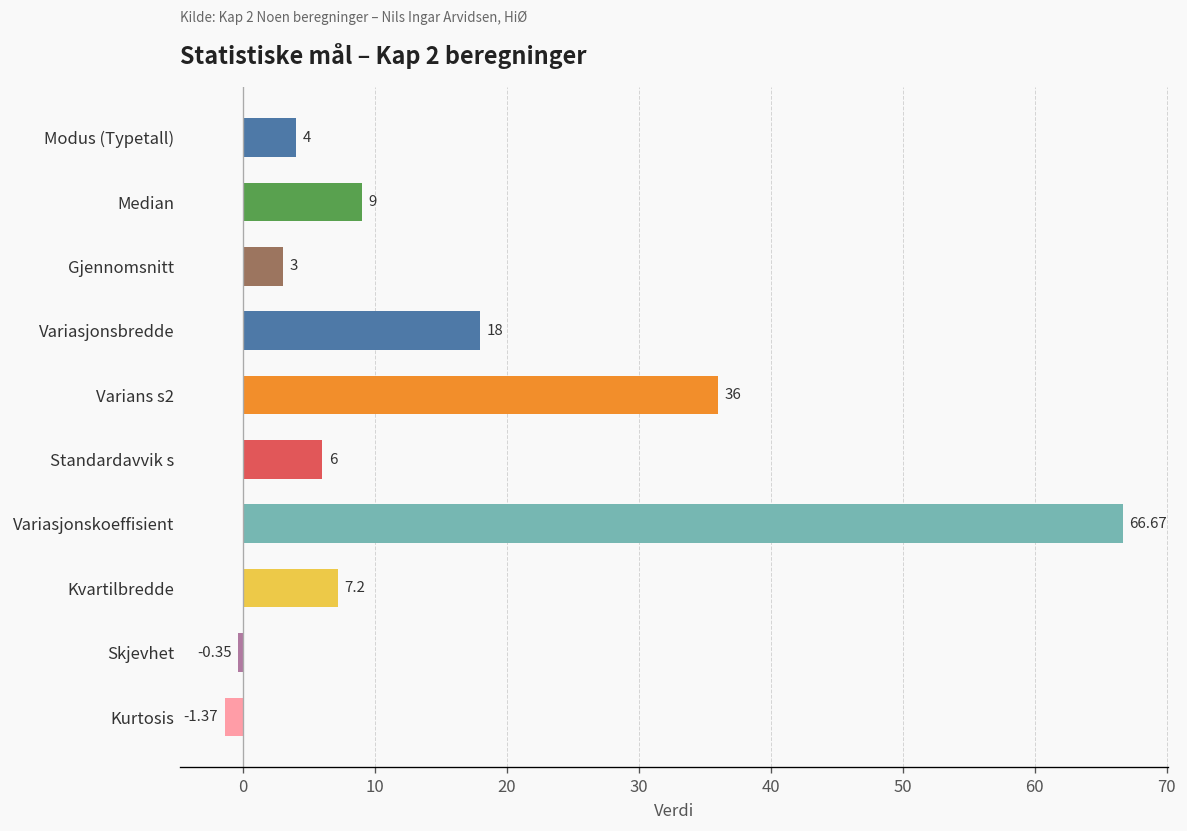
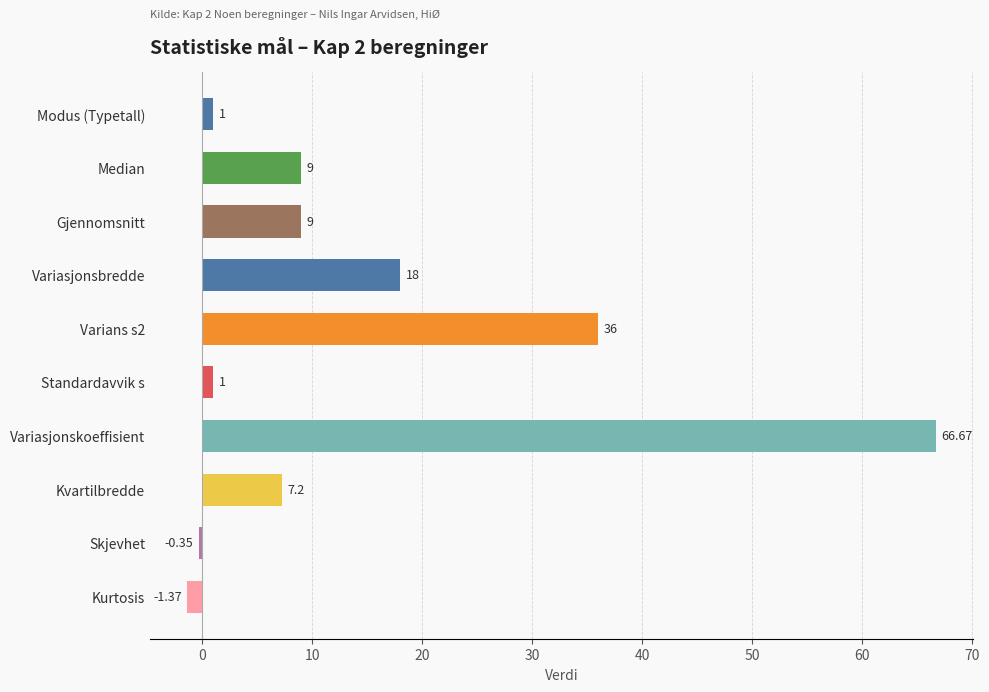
  {
-   "Modus (Typetall)": 4,
+   "Modus (Typetall)": 1,
    "Median": 9,
-   "Gjennomsnitt": 3,
+   "Gjennomsnitt": 9,
    "Variasjonsbredde": 18,
    "Varians s2": 36,
-   "Standardavvik s": 6,
+   "Standardavvik s": 1,
    "Variasjonskoeffisient": 66.67,
    "Kvartilbredde": 7.2,
    "Skjevhet": -0.35,
    "Kurtosis": -1.37
  }
